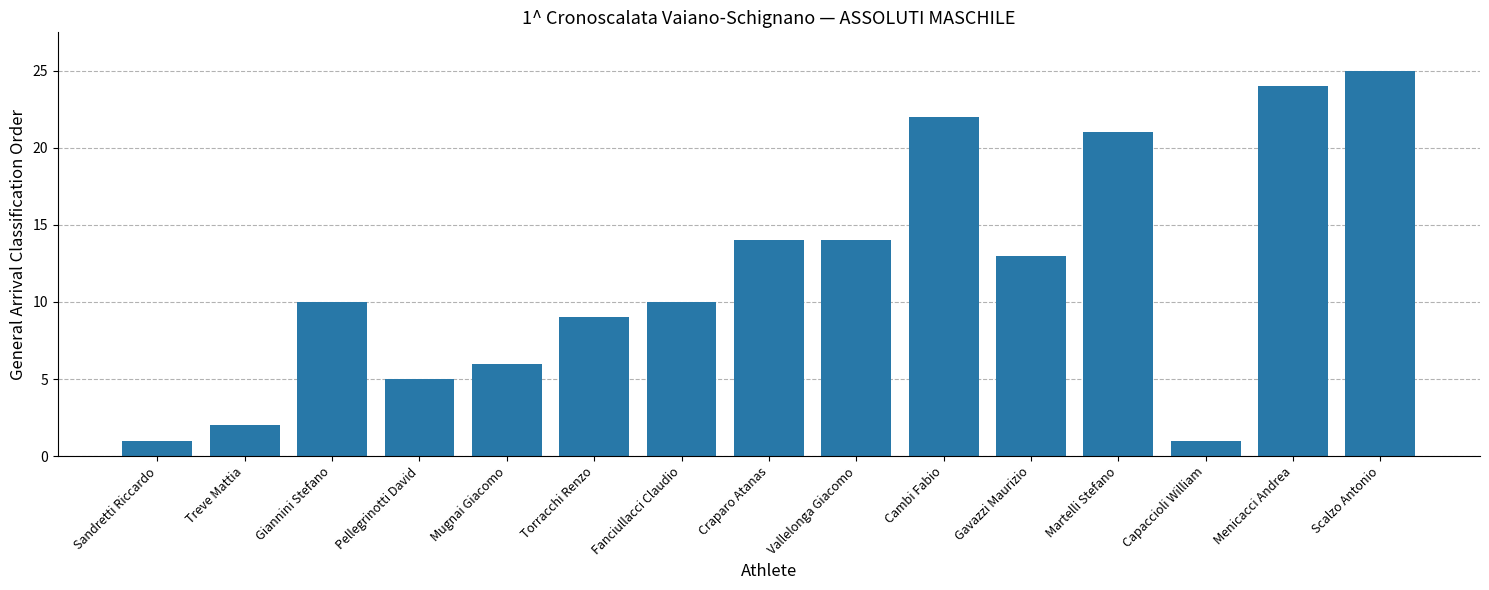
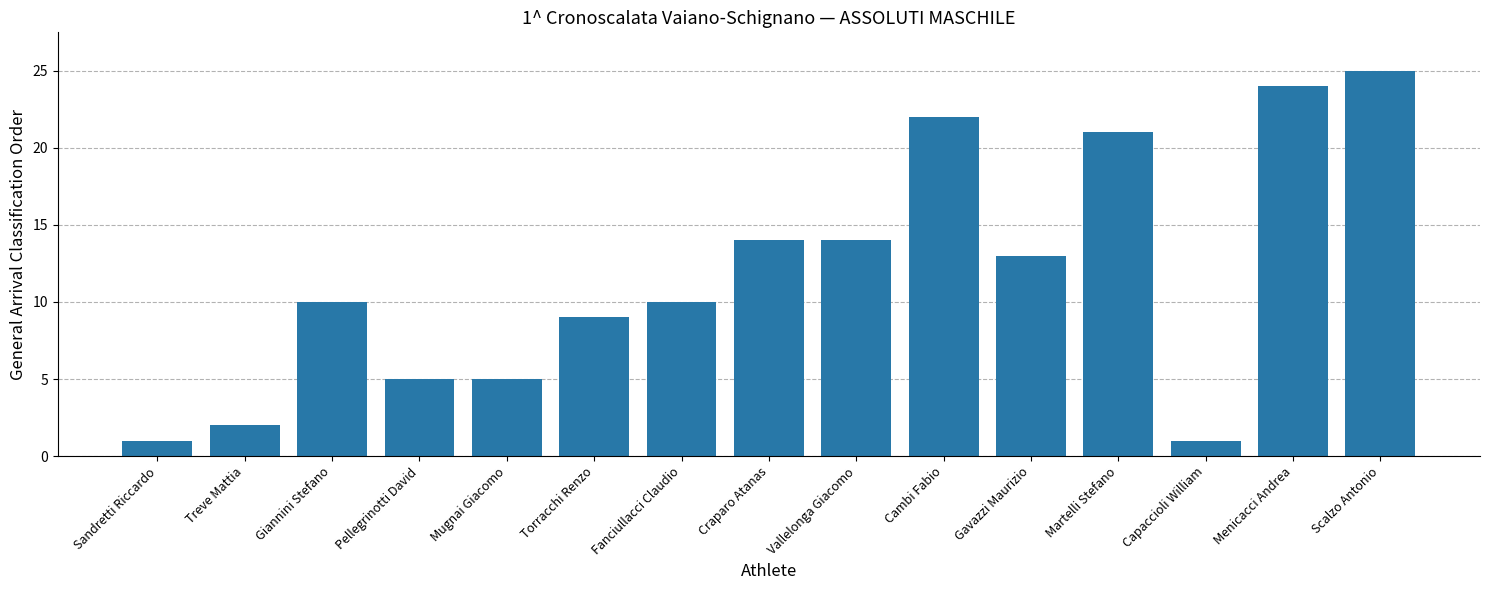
  {
    "Sandretti Riccardo": 1,
    "Treve Mattia": 2,
    "Giannini Stefano": 10,
    "Pellegrinotti David": 5,
-   "Mugnai Giacomo": 6,
+   "Mugnai Giacomo": 5,
    "Torracchi Renzo": 9,
    "Fanciullacci Claudio": 10,
    "Craparo Atanas": 14,
    "Vallelonga Giacomo": 14,
    "Cambi Fabio": 22,
    "Gavazzi Maurizio": 13,
    "Martelli Stefano": 21,
    "Capaccioli William": 1,
    "Menicacci Andrea": 24,
    "Scalzo Antonio": 25
  }
